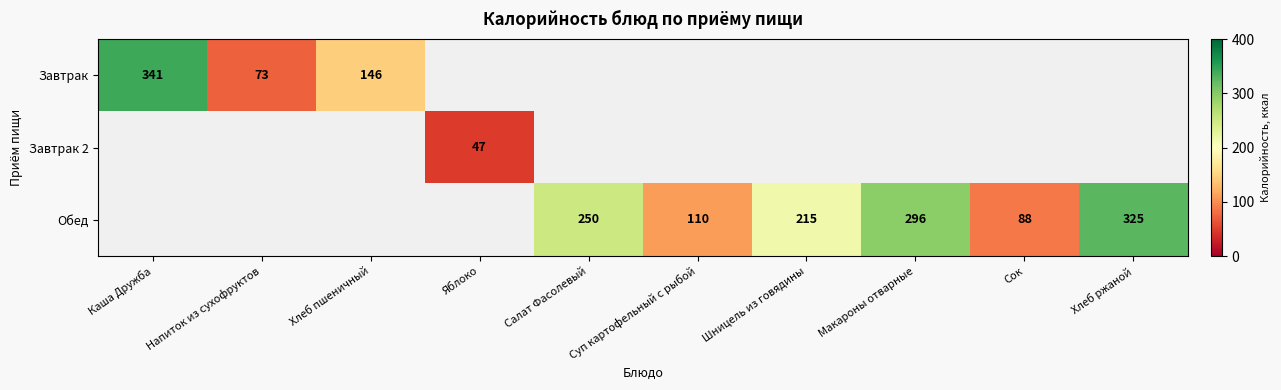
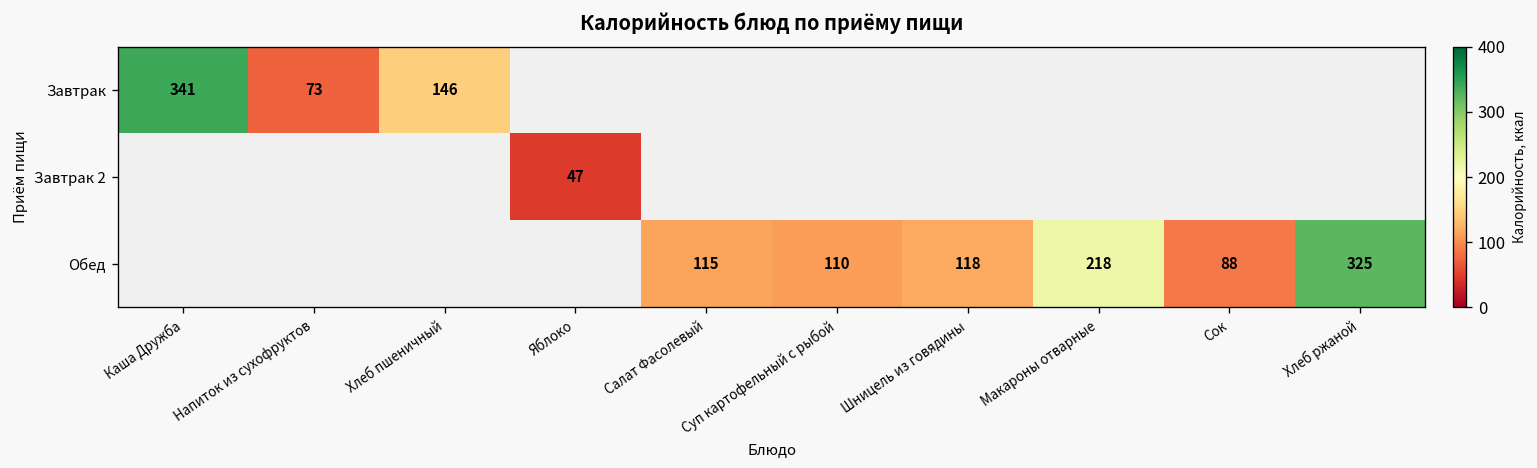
  {
    "Завтрак": {
      "Каша Дружба": 341,
      "Напиток из сухофруктов": 73,
      "Хлеб пшеничный": 146
    },
    "Завтрак 2": {
      "Яблоко": 47
    },
    "Обед": {
-     "Салат Фасолевый": 250,
+     "Салат Фасолевый": 115,
      "Суп картофельный с рыбой": 110,
-     "Шницель из говядины": 215,
-     "Макароны отварные": 296,
+     "Шницель из говядины": 118,
+     "Макароны отварные": 218,
      "Сок": 88,
      "Хлеб ржаной": 325
    }
  }
